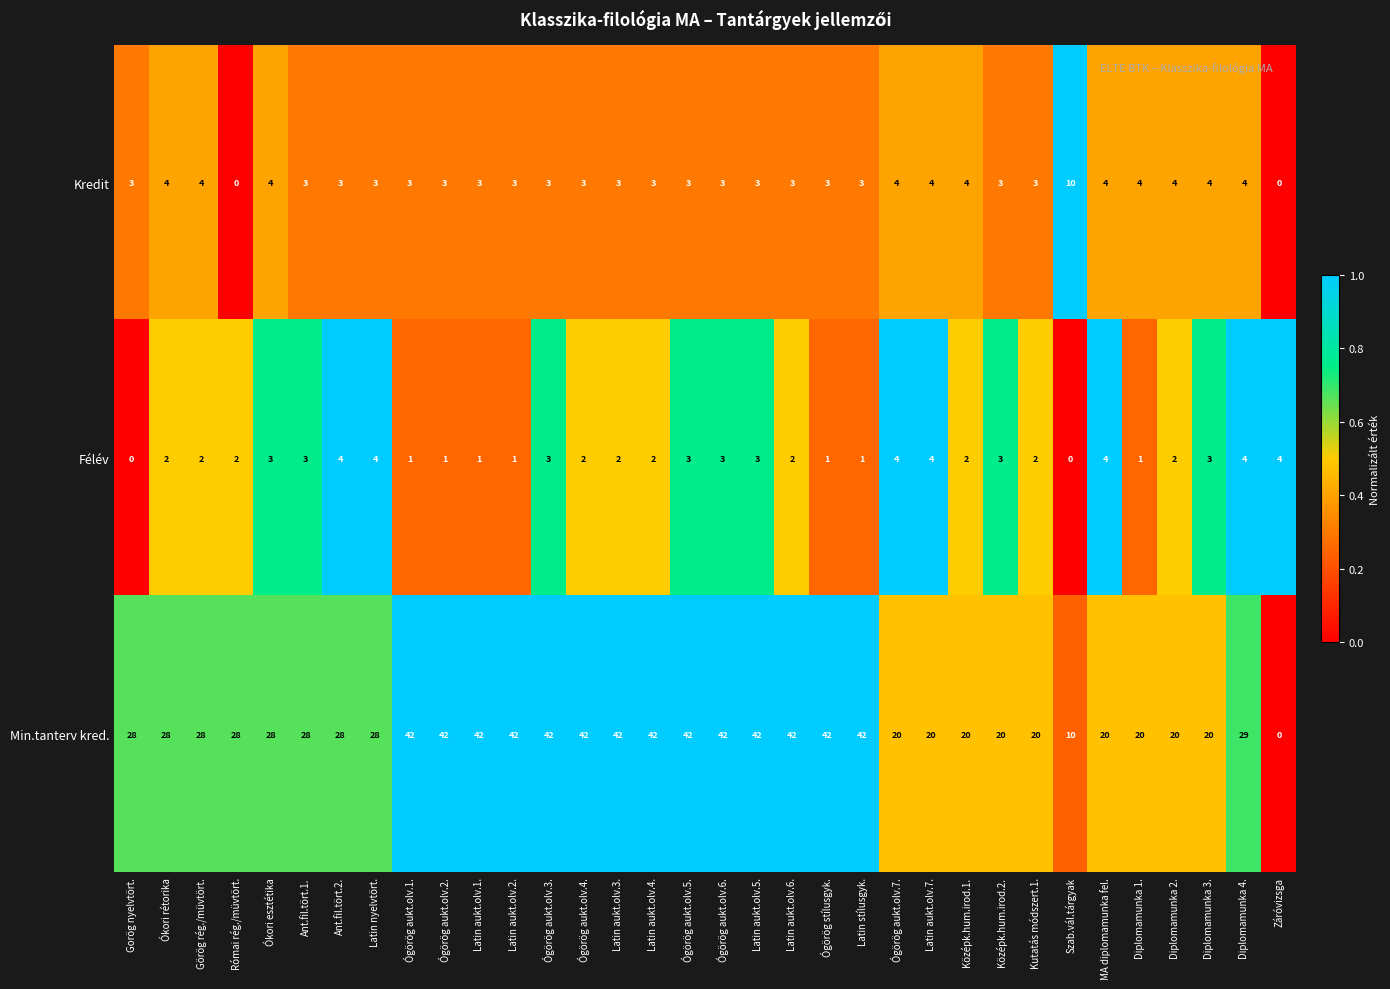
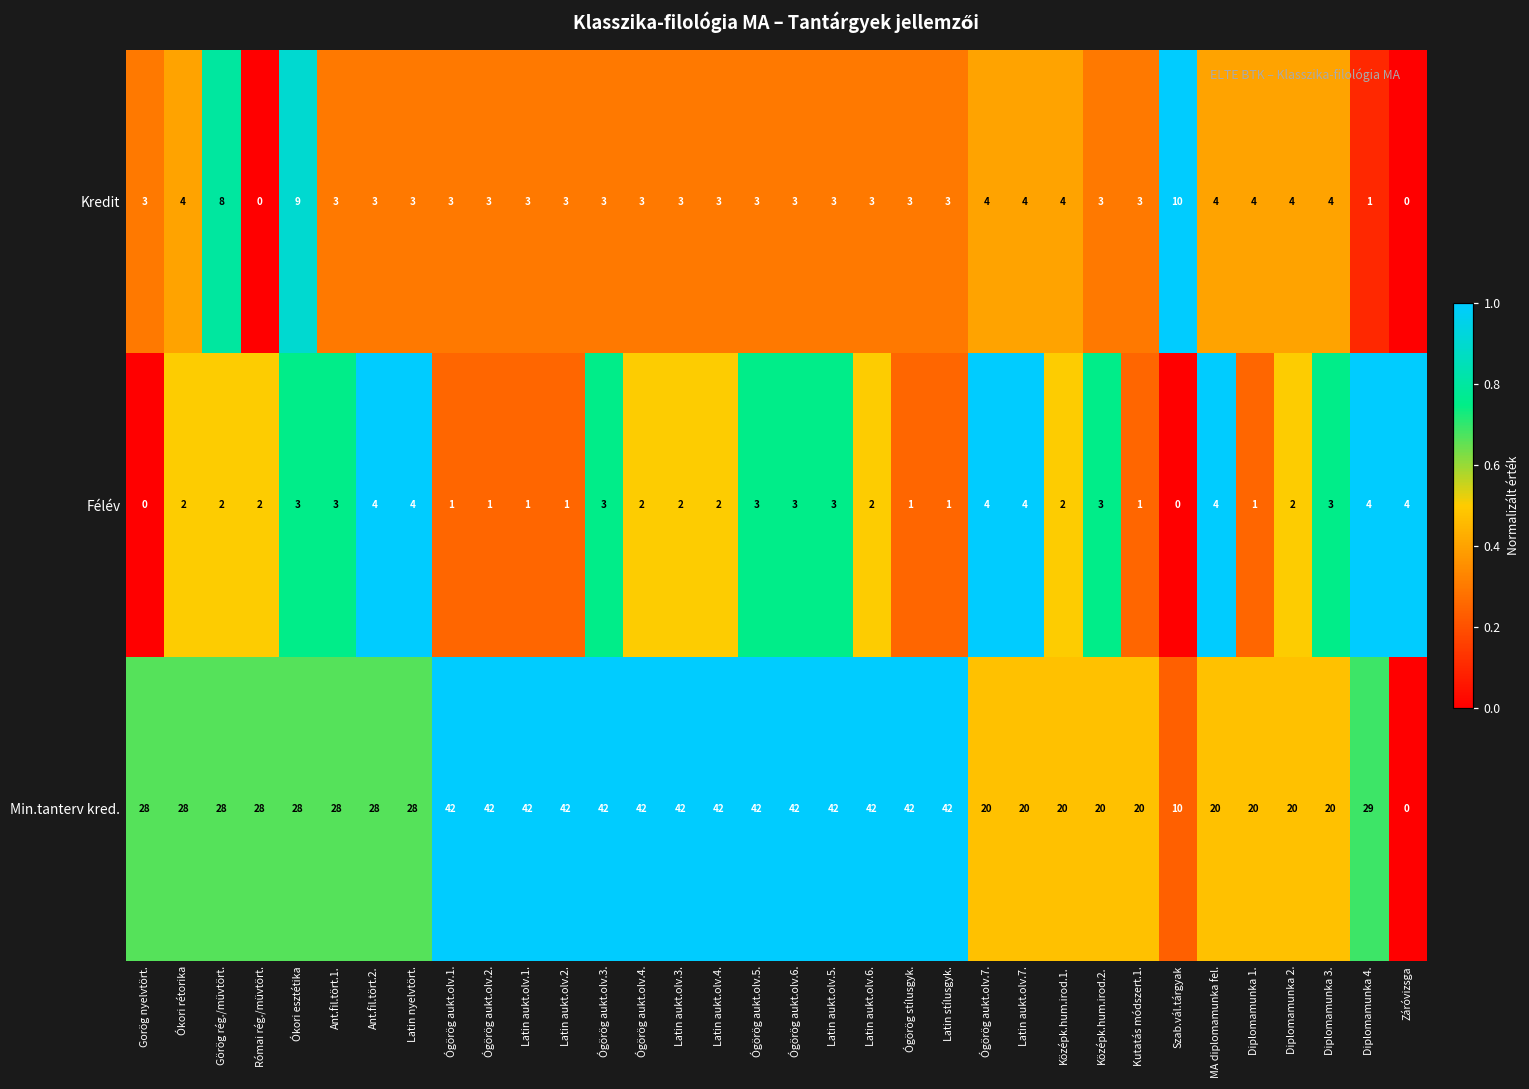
  {
    "Kredit": {
      "Gorög nyelvtört.": 3,
      "Ókori rétorika": 4,
-     "Görög rég./müvtört.": 4,
+     "Görög rég./müvtört.": 8,
      "Római rég./müvtört.": 0,
-     "Ókori esztétika": 4,
+     "Ókori esztétika": 9,
      "Ant.fil.tört.1.": 3,
      "Ant.fil.tört.2.": 3,
      "Latin nyelvtört.": 3,
      "Ógörög aukt.olv.1.": 3,
      "Ógörög aukt.olv.2.": 3,
      "Latin aukt.olv.1.": 3,
      "Latin aukt.olv.2.": 3,
      "Ógörög aukt.olv.3.": 3,
      "Ógörög aukt.olv.4.": 3,
      "Latin aukt.olv.3.": 3,
      "Latin aukt.olv.4.": 3,
      "Ógörög aukt.olv.5.": 3,
      "Ógörög aukt.olv.6.": 3,
      "Latin aukt.olv.5.": 3,
      "Latin aukt.olv.6.": 3,
      "Ógörög stílusgyk.": 3,
      "Latin stílusgyk.": 3,
      "Ógörög aukt.olv.7.": 4,
      "Latin aukt.olv.7.": 4,
      "Középk.hum.irod.1.": 4,
      "Középk.hum.irod.2.": 3,
      "Kutatás módszert.1.": 3,
      "Szab.vál.tárgyak": 10,
      "MA diplomamunka fel.": 4,
      "Diplomamunka 1.": 4,
      "Diplomamunka 3.": 4,
-     "Diplomamunka 4.": 4,
+     "Diplomamunka 4.": 1,
      "Záróvizsga": 0
    },
    "Félév": {
      "Gorög nyelvtört.": 0,
      "Ókori rétorika": 2,
      "Görög rég./müvtört.": 2,
      "Római rég./müvtört.": 2,
      "Ókori esztétika": 3,
      "Ant.fil.tört.1.": 3,
      "Ant.fil.tört.2.": 4,
      "Latin nyelvtört.": 4,
      "Ógörög aukt.olv.1.": 1,
      "Ógörög aukt.olv.2.": 1,
      "Latin aukt.olv.1.": 1,
      "Latin aukt.olv.2.": 1,
      "Ógörög aukt.olv.3.": 3,
      "Ógörög aukt.olv.4.": 2,
      "Latin aukt.olv.3.": 2,
      "Latin aukt.olv.4.": 2,
      "Ógörög aukt.olv.5.": 3,
      "Ógörög aukt.olv.6.": 3,
      "Latin aukt.olv.5.": 3,
      "Latin aukt.olv.6.": 2,
      "Ógörög stílusgyk.": 1,
      "Latin stílusgyk.": 1,
      "Ógörög aukt.olv.7.": 4,
      "Latin aukt.olv.7.": 4,
      "Középk.hum.irod.1.": 2,
      "Középk.hum.irod.2.": 3,
-     "Kutatás módszert.1.": 2,
+     "Kutatás módszert.1.": 1,
      "Szab.vál.tárgyak": 0,
      "MA diplomamunka fel.": 4,
      "Diplomamunka 1.": 1,
      "Diplomamunka 2.": 2,
      "Diplomamunka 3.": 3,
      "Diplomamunka 4.": 4,
      "Záróvizsga": 4
    },
    "Min.tanterv kred.": {
      "Gorög nyelvtört.": 28,
      "Ókori rétorika": 28,
      "Görög rég./müvtört.": 28,
      "Római rég./müvtört.": 28,
      "Ókori esztétika": 28,
      "Ant.fil.tört.1.": 28,
      "Ant.fil.tört.2.": 28,
      "Latin nyelvtört.": 28,
      "Ógörög aukt.olv.1.": 42,
      "Ógörög aukt.olv.2.": 42,
      "Latin aukt.olv.1.": 42,
      "Latin aukt.olv.2.": 42,
      "Ógörög aukt.olv.3.": 42,
      "Ógörög aukt.olv.4.": 42,
      "Latin aukt.olv.3.": 42,
      "Latin aukt.olv.4.": 42,
      "Ógörög aukt.olv.5.": 42,
      "Ógörög aukt.olv.6.": 42,
      "Latin aukt.olv.5.": 42,
      "Latin aukt.olv.6.": 42,
      "Ógörög stílusgyk.": 42,
      "Latin stílusgyk.": 42,
      "Ógörög aukt.olv.7.": 20,
      "Latin aukt.olv.7.": 20,
      "Középk.hum.irod.1.": 20,
      "Középk.hum.irod.2.": 20,
      "Kutatás módszert.1.": 20,
      "Szab.vál.tárgyak": 10,
      "MA diplomamunka fel.": 20,
      "Diplomamunka 1.": 20,
      "Diplomamunka 2.": 20,
      "Diplomamunka 3.": 20,
      "Diplomamunka 4.": 29,
      "Záróvizsga": 0
    }
  }
